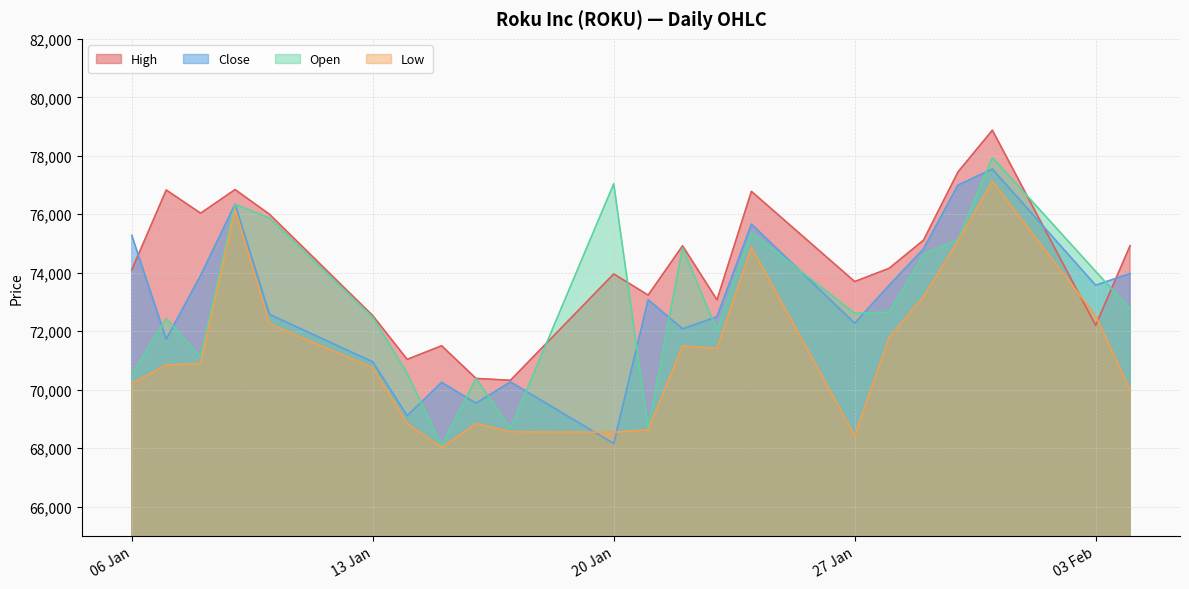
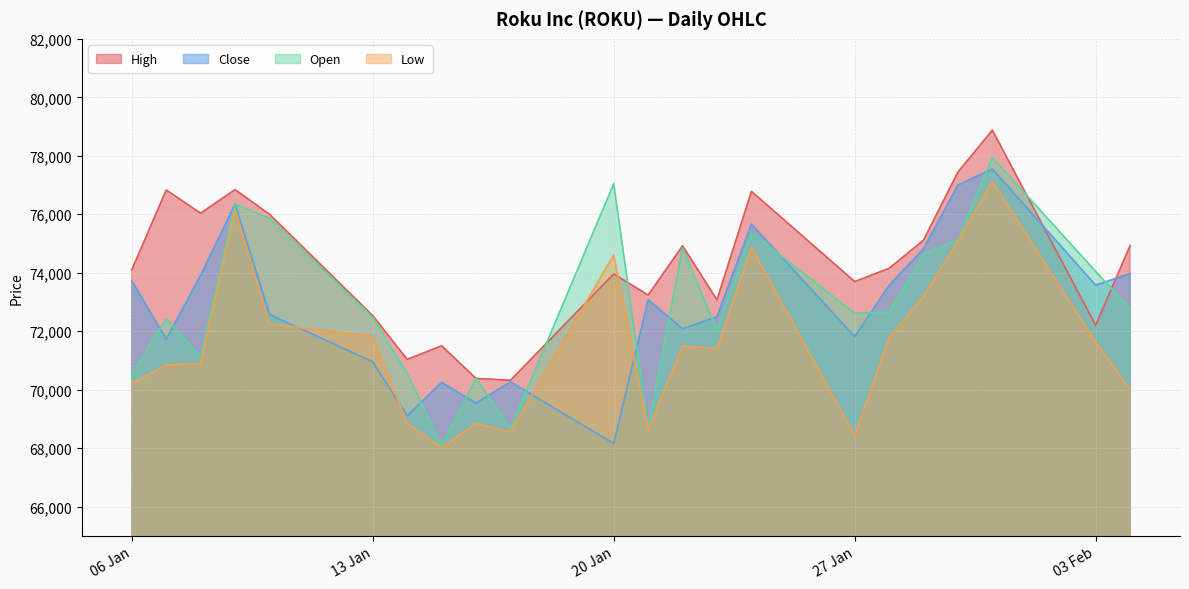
  {
    "High": {
      "06 Jan": "74,100",
      "20 Jan": "74,000",
      "27 Jan": "73,700",
      "03 Feb": "72,200"
    },
    "Close": {
-     "06 Jan": "75,300",
+     "06 Jan": "73,700",
      "13 Jan": "71,000",
      "20 Jan": "68,200",
-     "27 Jan": "72,300",
+     "27 Jan": "71,800",
      "03 Feb": "73,600"
    },
    "Open": {
      "06 Jan": "70,500",
      "20 Jan": "77,000",
      "27 Jan": "72,600",
      "03 Feb": "74,000"
    },
    "Low": {
      "06 Jan": "70,200",
-     "13 Jan": "70,700",
-     "20 Jan": "68,500",
+     "13 Jan": "71,800",
+     "20 Jan": "74,600",
      "27 Jan": "68,400",
-     "03 Feb": "72,500"
+     "03 Feb": "71,600"
    }
  }
